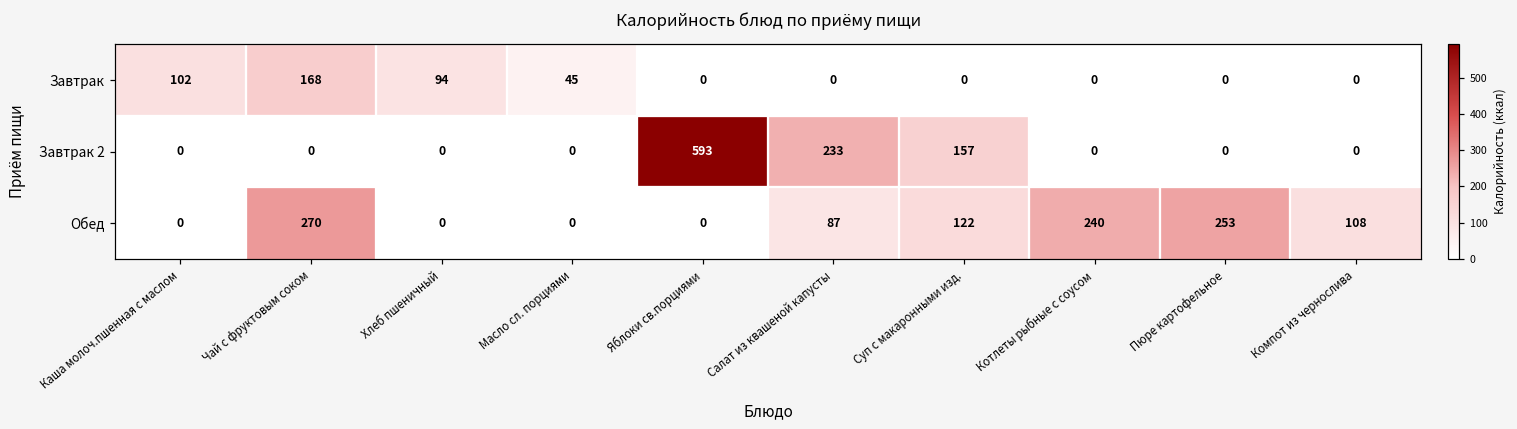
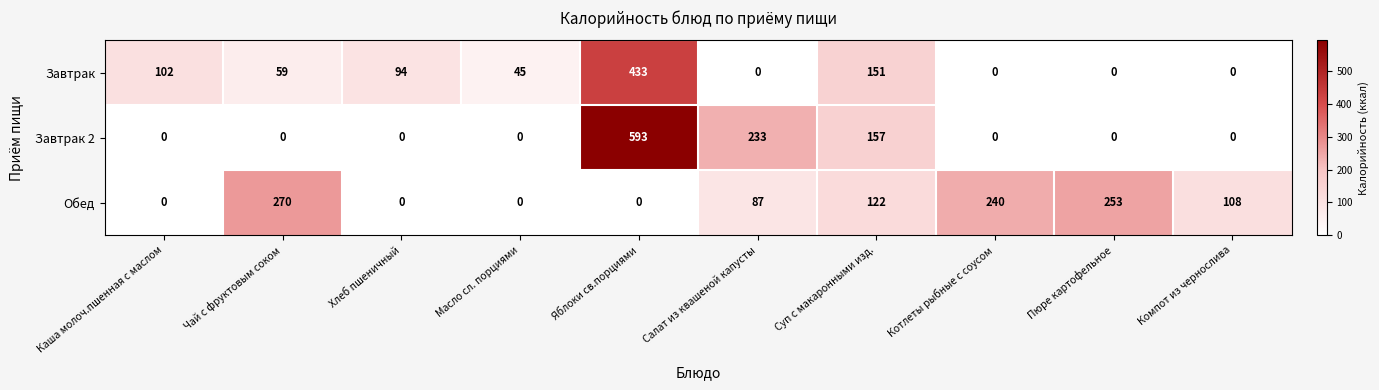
  {
    "Завтрак": {
      "Каша молоч.пшенная с маслом": 102,
-     "Чай с фруктовым соком": 168,
+     "Чай с фруктовым соком": 59,
      "Хлеб пшеничный": 94,
      "Масло сл. порциями": 45,
-     "Яблоки св.порциями": 0,
+     "Яблоки св.порциями": 433,
      "Салат из квашеной капусты": 0,
-     "Суп с макаронными изд.": 0,
+     "Суп с макаронными изд.": 151,
      "Котлеты рыбные с соусом": 0,
      "Пюре картофельное": 0,
      "Компот из чернослива": 0
    },
    "Завтрак 2": {
      "Каша молоч.пшенная с маслом": 0,
      "Чай с фруктовым соком": 0,
      "Хлеб пшеничный": 0,
      "Масло сл. порциями": 0,
      "Яблоки св.порциями": 593,
      "Салат из квашеной капусты": 233,
      "Суп с макаронными изд.": 157,
      "Котлеты рыбные с соусом": 0,
      "Пюре картофельное": 0,
      "Компот из чернослива": 0
    },
    "Обед": {
      "Каша молоч.пшенная с маслом": 0,
      "Чай с фруктовым соком": 270,
      "Хлеб пшеничный": 0,
      "Масло сл. порциями": 0,
      "Яблоки св.порциями": 0,
      "Салат из квашеной капусты": 87,
      "Суп с макаронными изд.": 122,
      "Котлеты рыбные с соусом": 240,
      "Пюре картофельное": 253,
      "Компот из чернослива": 108
    }
  }
